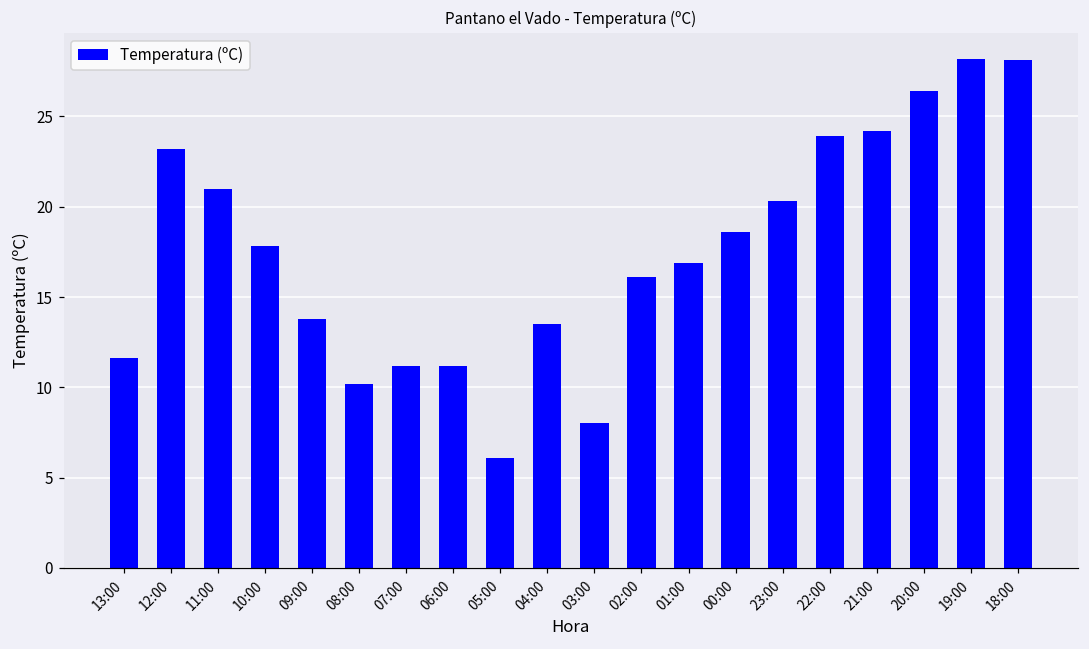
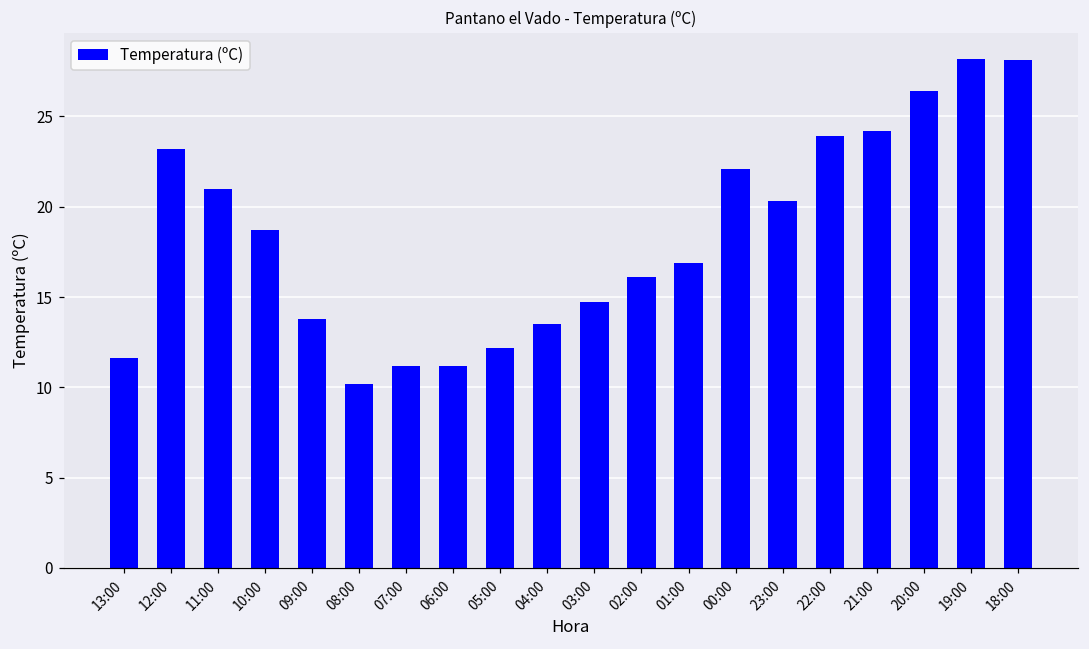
  {
    "13:00": 11.6,
    "12:00": 23.2,
    "11:00": 21.0,
-   "10:00": 17.8,
+   "10:00": 18.7,
    "09:00": 13.8,
    "08:00": 10.2,
    "07:00": 11.2,
    "06:00": 11.2,
-   "05:00": 6.1,
+   "05:00": 12.2,
    "04:00": 13.5,
-   "03:00": 8.0,
+   "03:00": 14.7,
    "02:00": 16.1,
    "01:00": 16.9,
-   "00:00": 18.6,
+   "00:00": 22.1,
    "23:00": 20.3,
    "22:00": 23.9,
    "21:00": 24.2,
    "20:00": 26.4,
    "19:00": 28.2,
    "18:00": 28.1
  }
